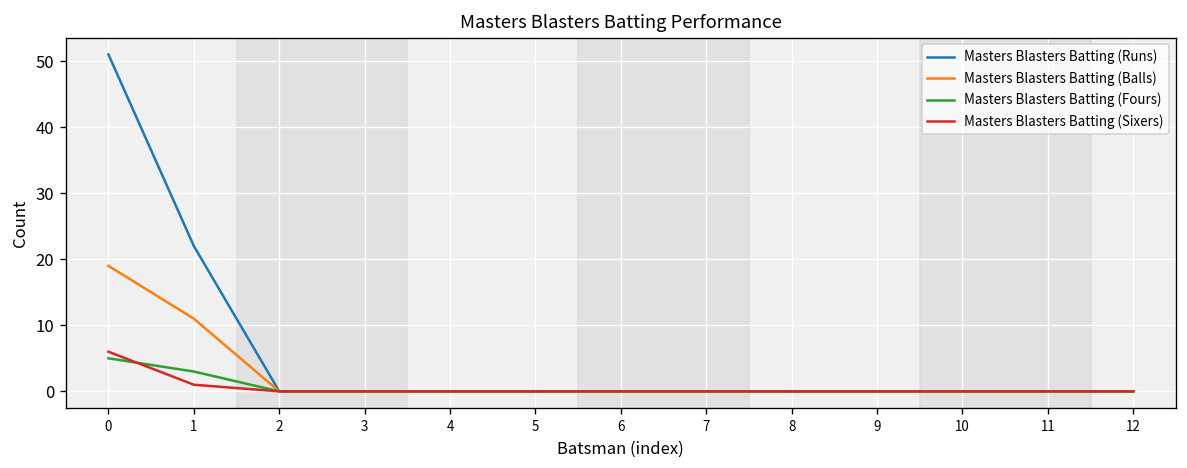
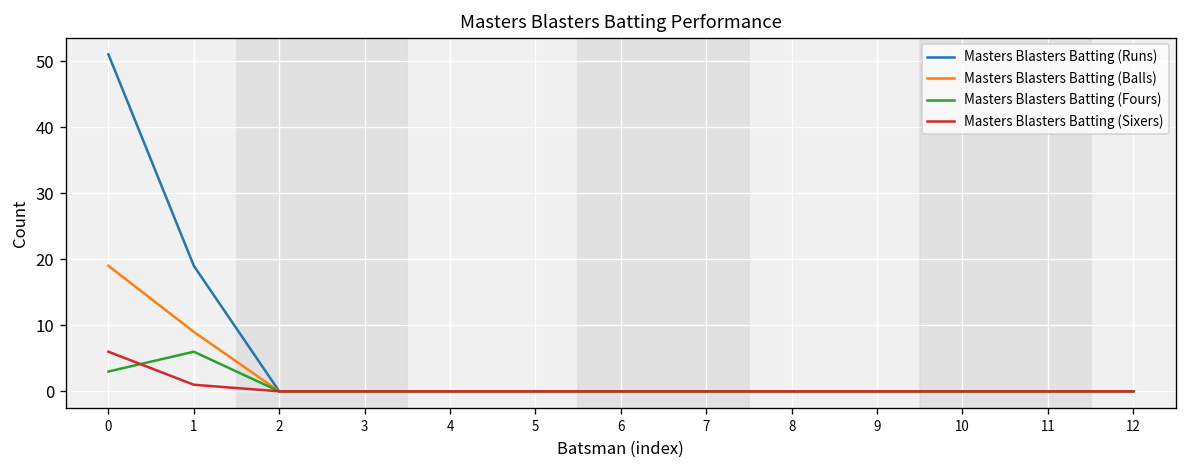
  {
    "Masters Blasters Batting (Runs)": {
      "0": 51,
-     "1": 22
+     "1": 19
    },
    "Masters Blasters Batting (Balls)": {
      "0": 19,
-     "1": 11
+     "1": 9
    },
    "Masters Blasters Batting (Fours)": {
-     "0": 5,
-     "1": 3
+     "0": 3,
+     "1": 6
    },
    "Masters Blasters Batting (Sixers)": {
      "0": 6,
      "1": 1
    }
  }
